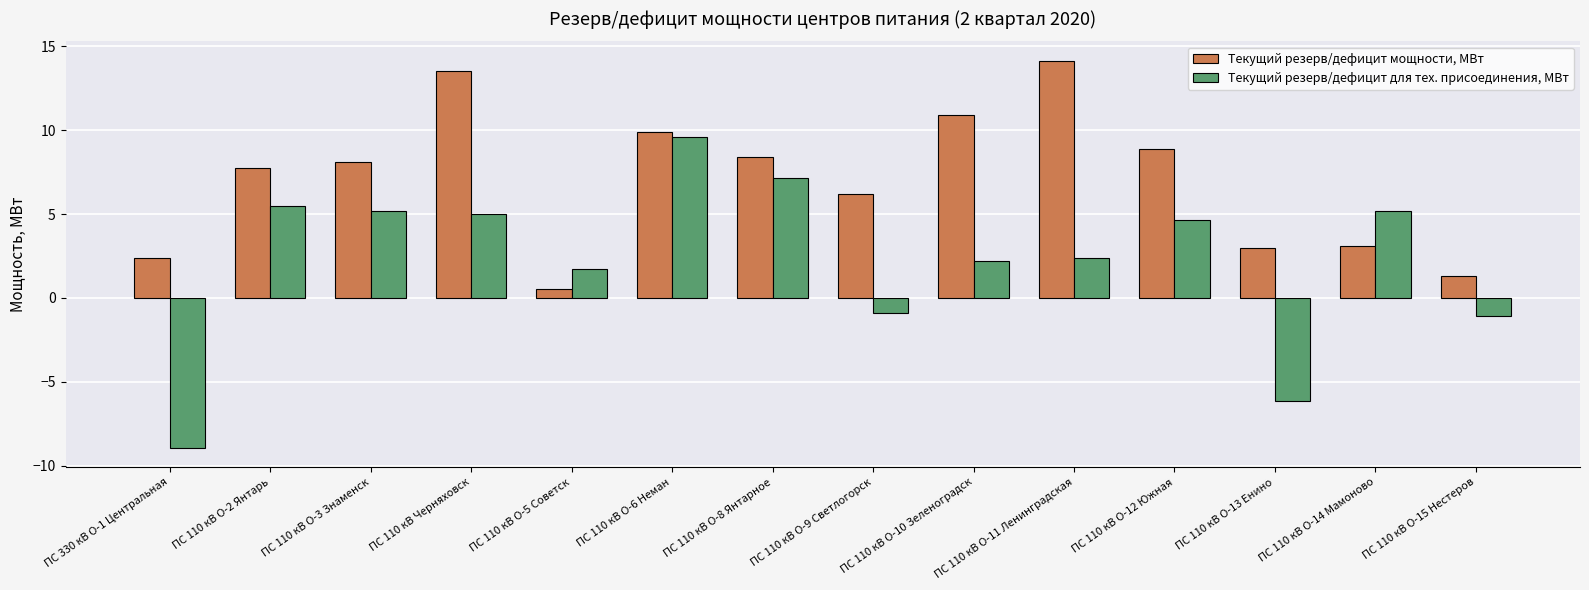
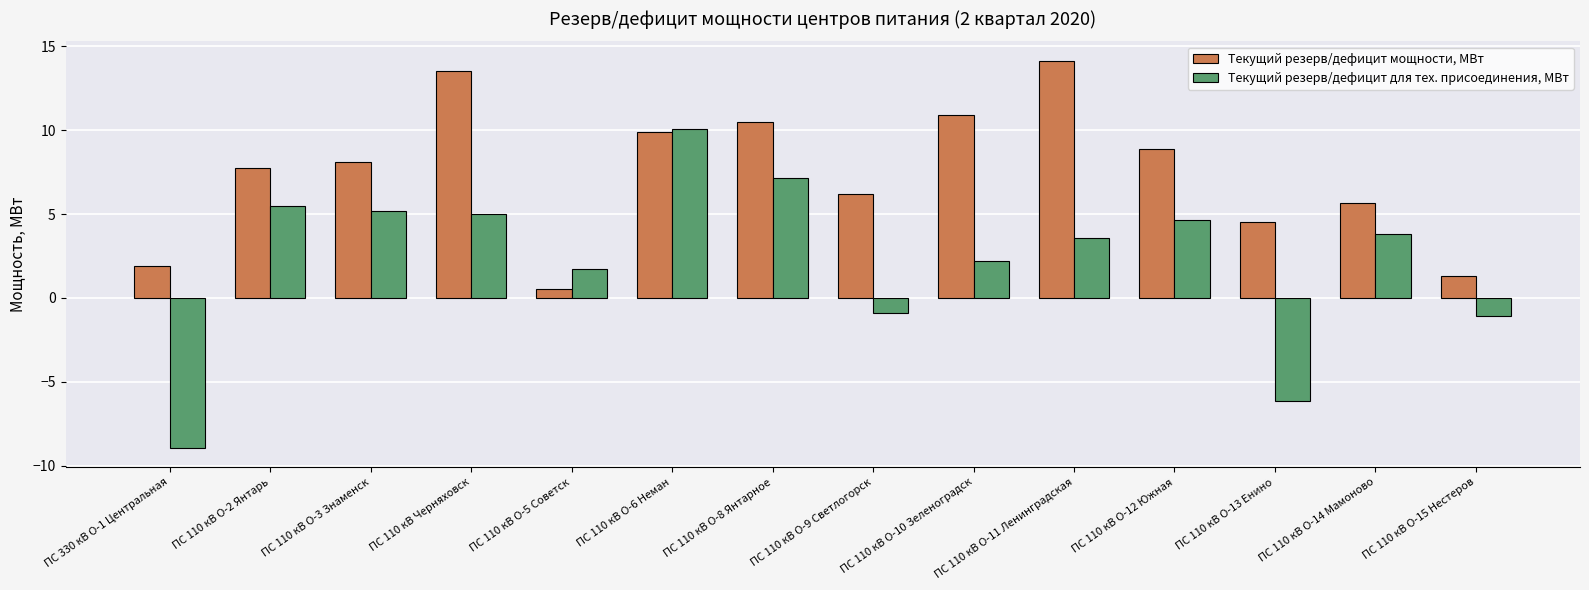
  {
    "Текущий резерв/дефицит мощности, МВт": {
-     "ПС 330 кВ О-1 Центральная": 2.4,
+     "ПС 330 кВ О-1 Центральная": 1.9,
      "ПС 110 кВ О-2 Янтарь": 7.8,
      "ПС 110 кВ О-3 Знаменск": 8.1,
      "ПС 110 кВ Черняховск": 13.5,
      "ПС 110 кВ О-5 Советск": 0.5,
      "ПС 110 кВ О-6 Неман": 9.9,
-     "ПС 110 кВ О-8 Янтарное": 8.4,
+     "ПС 110 кВ О-8 Янтарное": 10.5,
      "ПС 110 кВ О-9 Светлогорск": 6.2,
      "ПС 110 кВ О-10 Зеленоградск": 10.9,
      "ПС 110 кВ О-11 Ленинградская": 14.2,
      "ПС 110 кВ О-12 Южная": 8.9,
-     "ПС 110 кВ О-13 Енино": 3.0,
-     "ПС 110 кВ О-14 Мамоново": 3.1,
+     "ПС 110 кВ О-13 Енино": 4.5,
+     "ПС 110 кВ О-14 Мамоново": 5.7,
      "ПС 110 кВ О-15 Нестеров": 1.3
    },
    "Текущий резерв/дефицит для тех. присоединения, МВт": {
      "ПС 330 кВ О-1 Центральная": -8.9,
      "ПС 110 кВ О-2 Янтарь": 5.5,
      "ПС 110 кВ О-3 Знаменск": 5.2,
      "ПС 110 кВ Черняховск": 5.0,
      "ПС 110 кВ О-5 Советск": 1.7,
-     "ПС 110 кВ О-6 Неман": 9.6,
+     "ПС 110 кВ О-6 Неман": 10.1,
      "ПС 110 кВ О-8 Янтарное": 7.1,
      "ПС 110 кВ О-9 Светлогорск": -0.9,
      "ПС 110 кВ О-10 Зеленоградск": 2.2,
-     "ПС 110 кВ О-11 Ленинградская": 2.4,
+     "ПС 110 кВ О-11 Ленинградская": 3.6,
      "ПС 110 кВ О-12 Южная": 4.7,
      "ПС 110 кВ О-13 Енино": -6.1,
-     "ПС 110 кВ О-14 Мамоново": 5.2,
+     "ПС 110 кВ О-14 Мамоново": 3.8,
      "ПС 110 кВ О-15 Нестеров": -1.1
    }
  }
